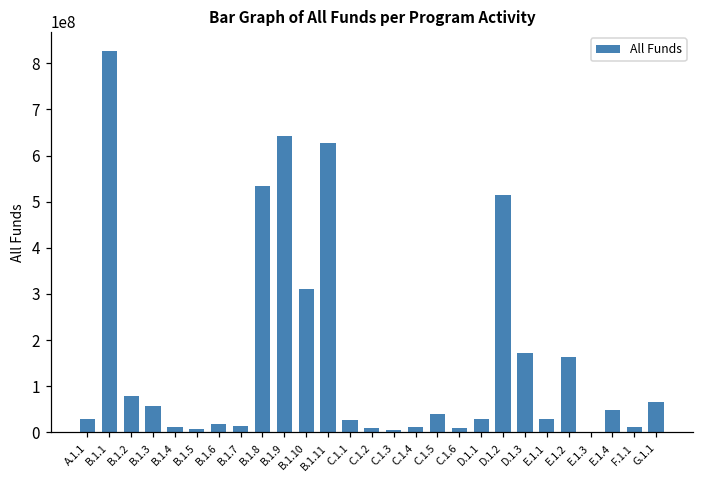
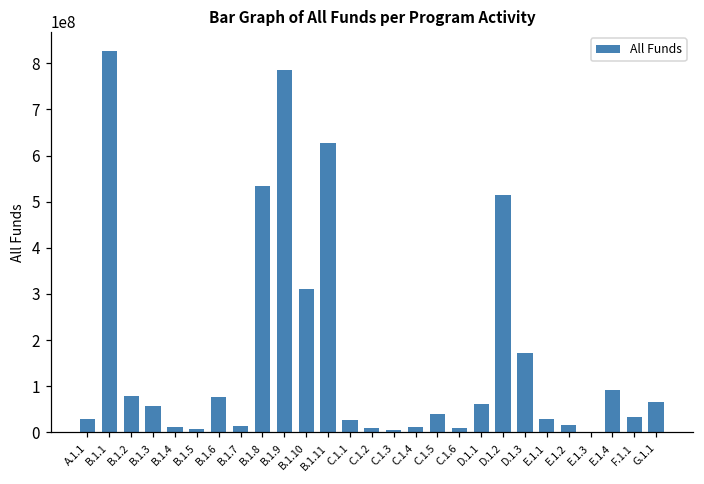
  {
    "A.1.1": 30000000,
    "B.1.1": 830000000,
    "B.1.2": 80000000,
    "B.1.3": 60000000,
    "B.1.4": 10000000,
    "B.1.5": 10000000,
-   "B.1.6": 20000000,
+   "B.1.6": 80000000,
    "B.1.7": 10000000,
    "B.1.8": 530000000,
-   "B.1.9": 640000000,
+   "B.1.9": 790000000,
    "B.1.10": 310000000,
    "B.1.11": 630000000,
    "C.1.1": 30000000,
    "C.1.2": 10000000,
    "C.1.4": 10000000,
    "C.1.5": 40000000,
    "C.1.6": 10000000,
-   "D.1.1": 30000000,
+   "D.1.1": 60000000,
    "D.1.2": 520000000,
    "D.1.3": 170000000,
    "E.1.1": 30000000,
-   "E.1.2": 160000000,
-   "E.1.4": 50000000,
-   "F.1.1": 10000000,
+   "E.1.2": 10000000,
+   "E.1.4": 90000000,
+   "F.1.1": 30000000,
    "G.1.1": 70000000
  }
